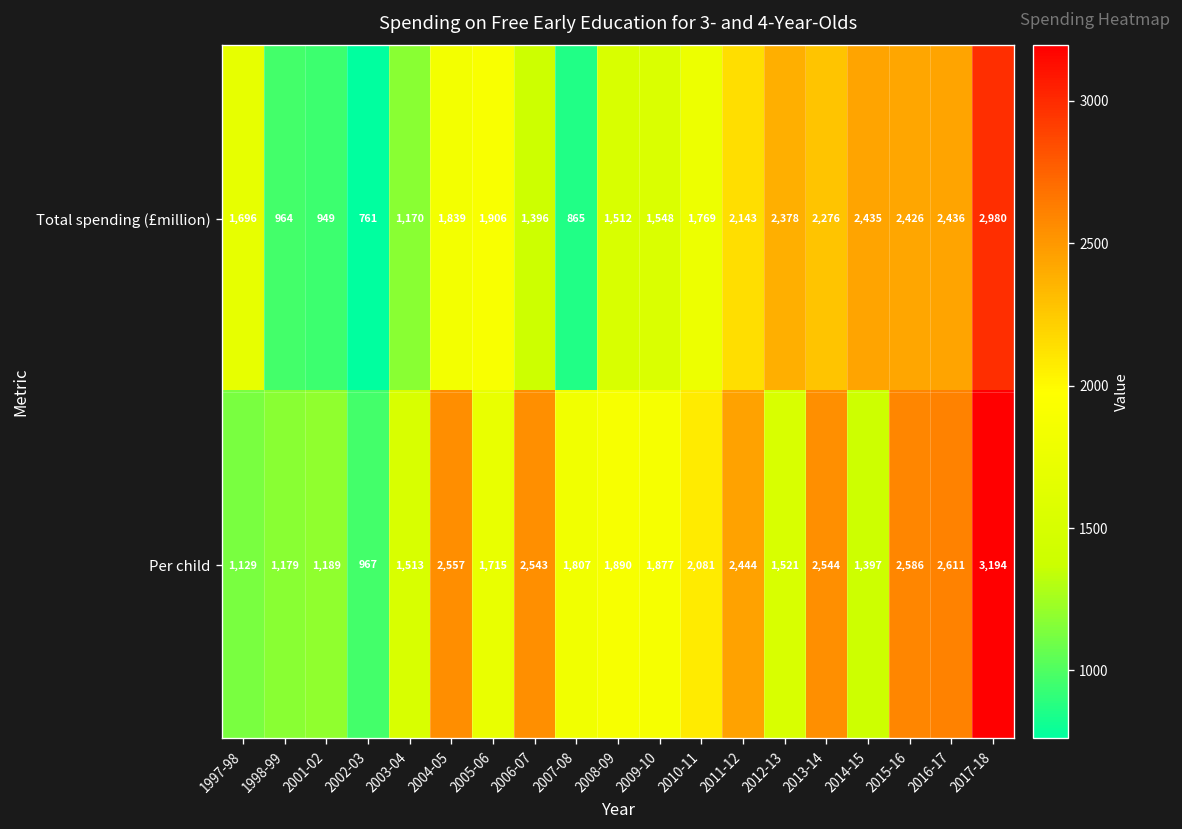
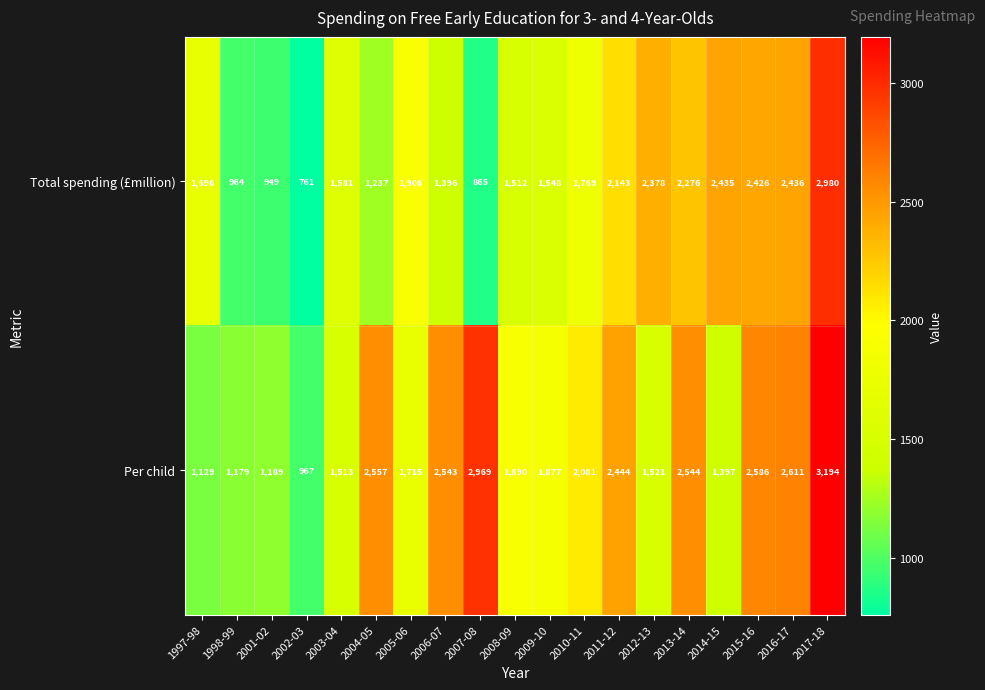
  {
    "Total spending (£million)": {
      "1997-98": "1,696",
      "1998-99": "964",
      "2001-02": "949",
      "2002-03": "761",
-     "2003-04": "1,170",
-     "2004-05": "1,839",
+     "2003-04": "1,581",
+     "2004-05": "1,237",
      "2005-06": "1,906",
      "2006-07": "1,396",
      "2007-08": "865",
      "2008-09": "1,512",
      "2009-10": "1,548",
      "2010-11": "1,769",
      "2011-12": "2,143",
      "2012-13": "2,378",
      "2013-14": "2,276",
      "2014-15": "2,435",
      "2015-16": "2,426",
      "2016-17": "2,436",
      "2017-18": "2,980"
    },
    "Per child": {
      "1997-98": "1,129",
      "1998-99": "1,179",
      "2001-02": "1,189",
      "2002-03": "967",
      "2003-04": "1,513",
      "2004-05": "2,557",
      "2005-06": "1,715",
      "2006-07": "2,543",
-     "2007-08": "1,807",
+     "2007-08": "2,969",
      "2008-09": "1,890",
      "2009-10": "1,877",
      "2010-11": "2,081",
      "2011-12": "2,444",
      "2012-13": "1,521",
      "2013-14": "2,544",
      "2014-15": "1,397",
      "2015-16": "2,586",
      "2016-17": "2,611",
      "2017-18": "3,194"
    }
  }
